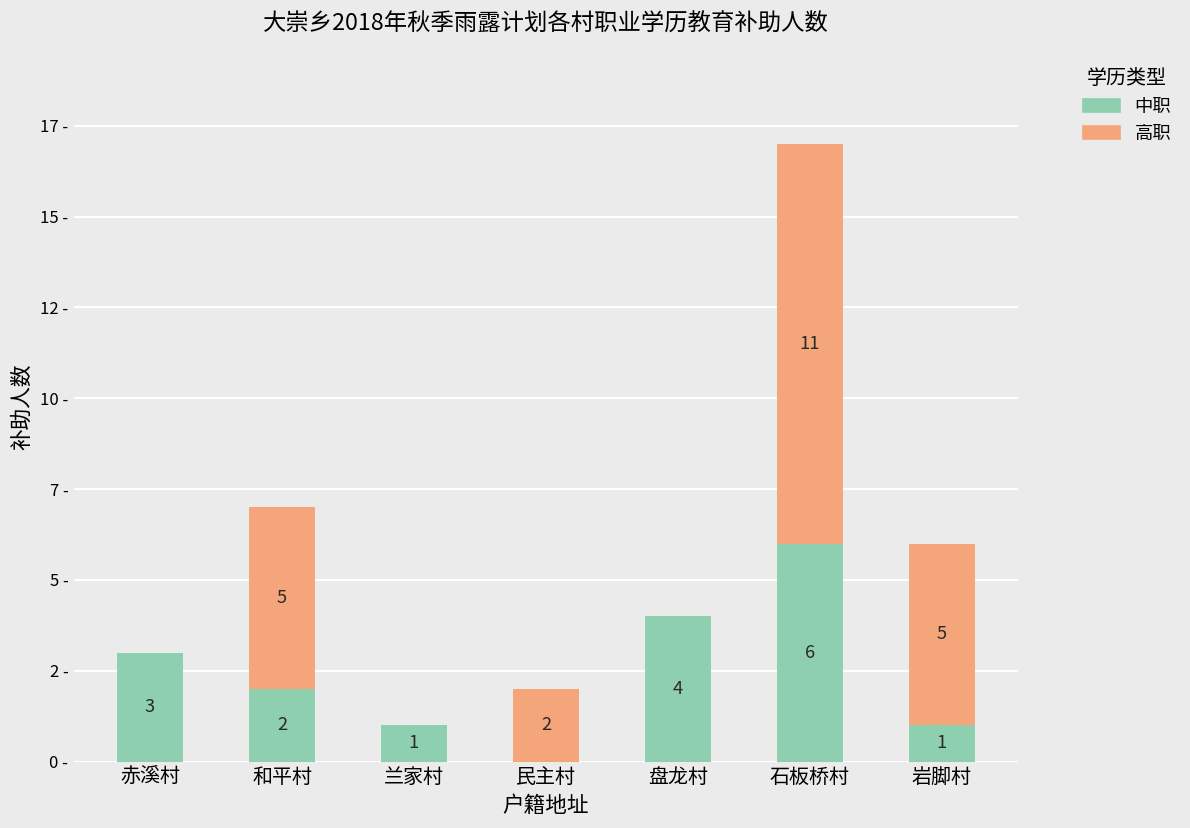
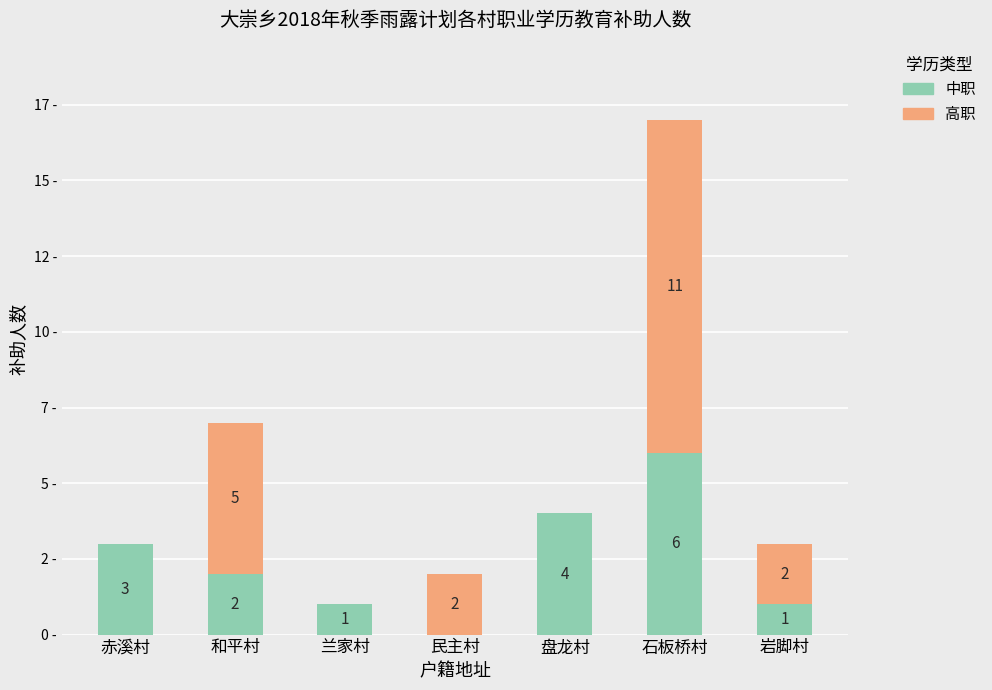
  {
    "中职": {
      "赤溪村": 3,
      "和平村": 2,
      "兰家村": 1,
      "盘龙村": 4,
      "石板桥村": 6,
      "岩脚村": 1
    },
    "高职": {
      "和平村": 5,
      "民主村": 2,
      "石板桥村": 11,
-     "岩脚村": 5
+     "岩脚村": 2
    }
  }
